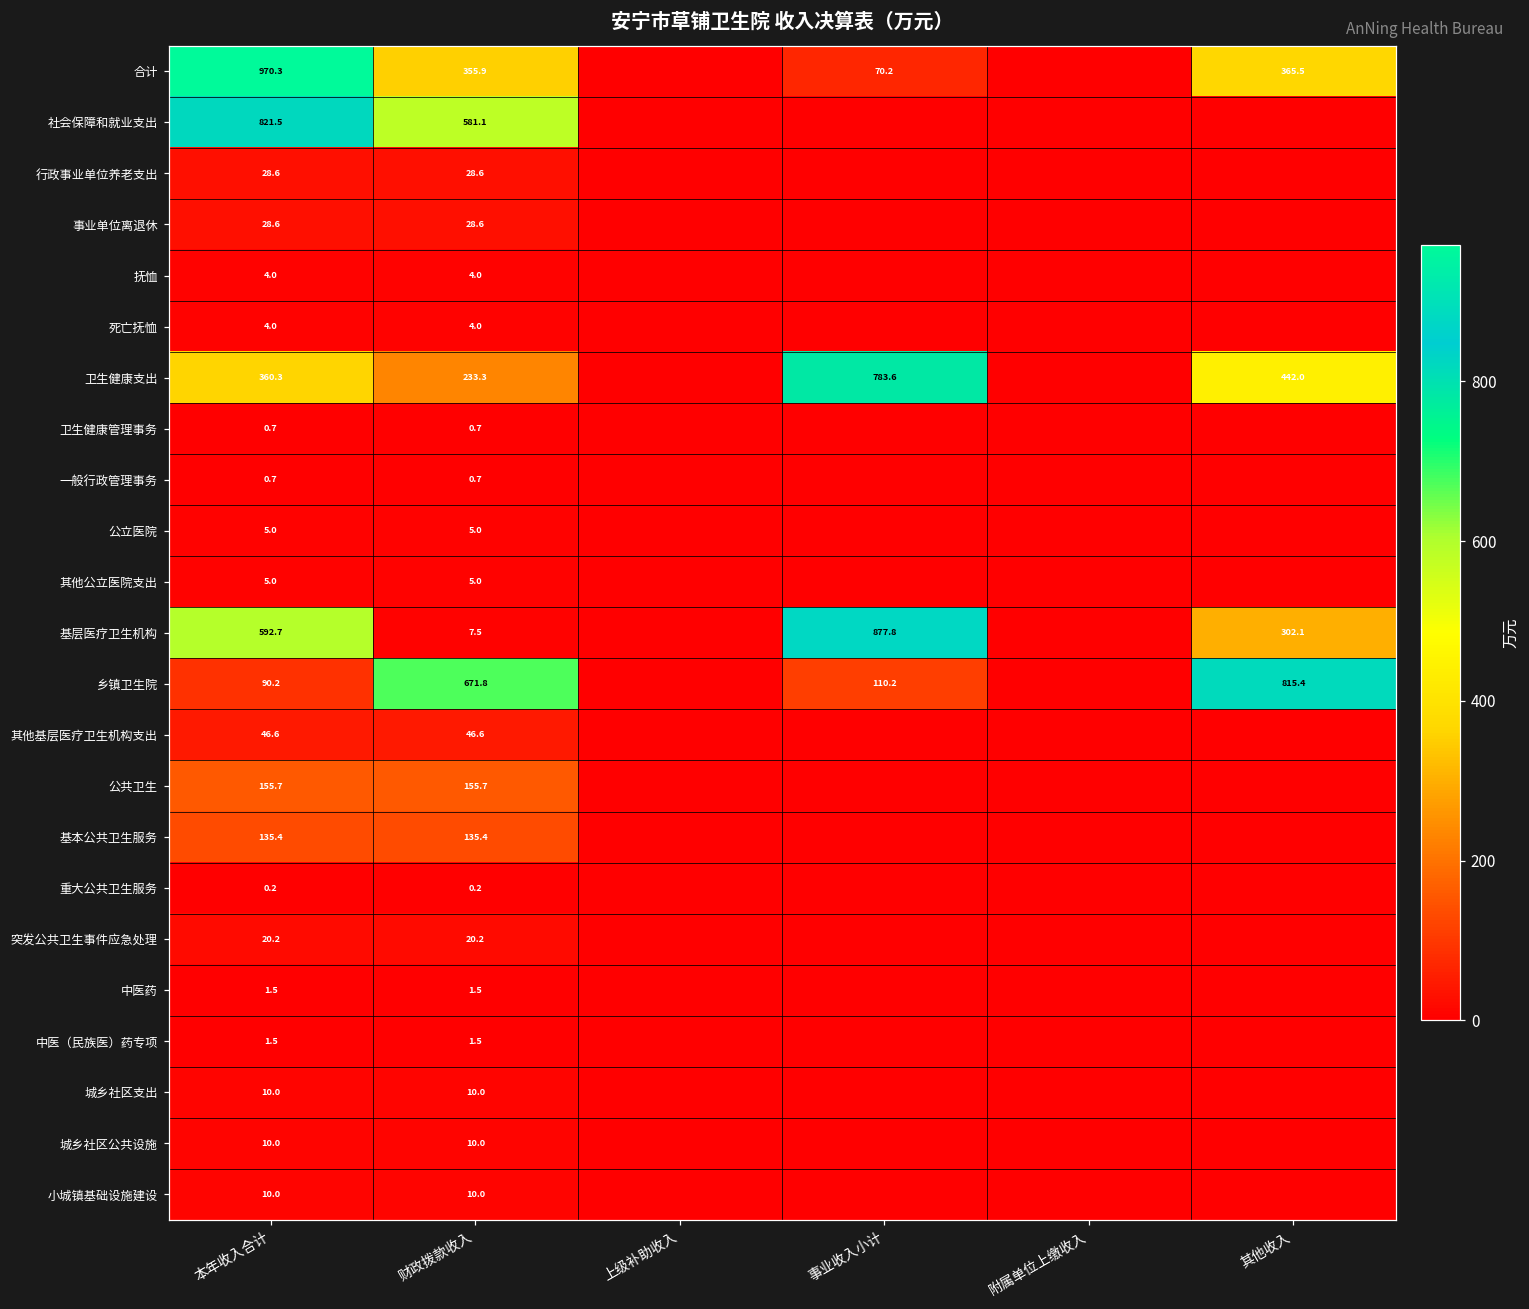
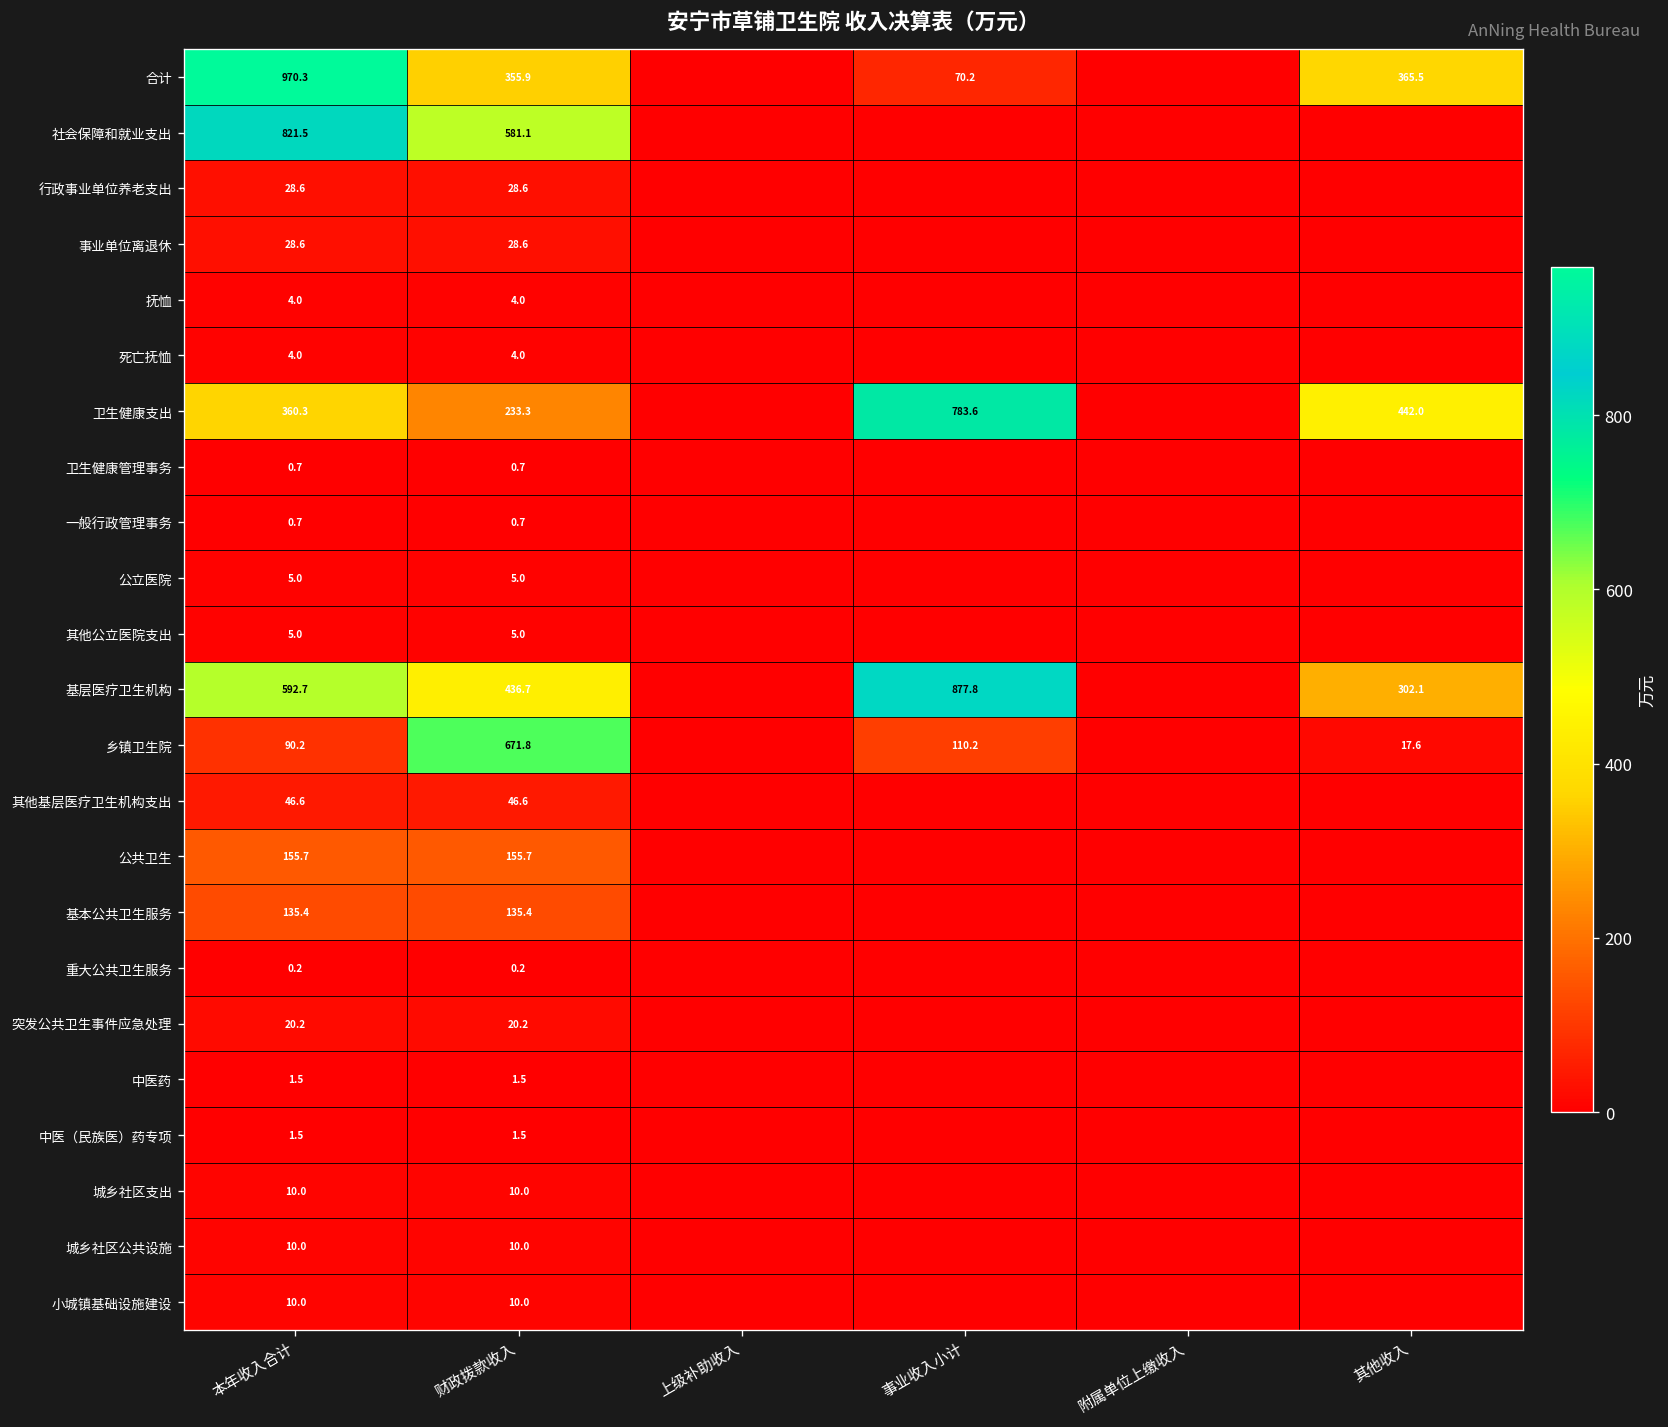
  {
    "合计": {
      "本年收入合计": 970.3,
      "财政拨款收入": 355.9,
      "事业收入小计": 70.2,
      "其他收入": 365.5
    },
    "社会保障和就业支出": {
      "本年收入合计": 821.5,
      "财政拨款收入": 581.1
    },
    "行政事业单位养老支出": {
      "本年收入合计": 28.6,
      "财政拨款收入": 28.6
    },
    "事业单位离退休": {
      "本年收入合计": 28.6,
      "财政拨款收入": 28.6
    },
    "抚恤": {
      "本年收入合计": 4.0,
      "财政拨款收入": 4.0
    },
    "死亡抚恤": {
      "本年收入合计": 4.0,
      "财政拨款收入": 4.0
    },
    "卫生健康支出": {
      "本年收入合计": 360.3,
      "财政拨款收入": 233.3,
      "事业收入小计": 783.6,
      "其他收入": 442.0
    },
    "卫生健康管理事务": {
      "本年收入合计": 0.7,
      "财政拨款收入": 0.7
    },
    "一般行政管理事务": {
      "本年收入合计": 0.7,
      "财政拨款收入": 0.7
    },
    "公立医院": {
      "本年收入合计": 5.0,
      "财政拨款收入": 5.0
    },
    "其他公立医院支出": {
      "本年收入合计": 5.0,
      "财政拨款收入": 5.0
    },
    "基层医疗卫生机构": {
      "本年收入合计": 592.7,
-     "财政拨款收入": 7.5,
+     "财政拨款收入": 436.7,
      "事业收入小计": 877.8,
      "其他收入": 302.1
    },
    "乡镇卫生院": {
      "本年收入合计": 90.2,
      "财政拨款收入": 671.8,
      "事业收入小计": 110.2,
-     "其他收入": 815.4
+     "其他收入": 17.6
    },
    "其他基层医疗卫生机构支出": {
      "本年收入合计": 46.6,
      "财政拨款收入": 46.6
    },
    "公共卫生": {
      "本年收入合计": 155.7,
      "财政拨款收入": 155.7
    },
    "基本公共卫生服务": {
      "本年收入合计": 135.4,
      "财政拨款收入": 135.4
    },
    "重大公共卫生服务": {
      "本年收入合计": 0.2,
      "财政拨款收入": 0.2
    },
    "突发公共卫生事件应急处理": {
      "本年收入合计": 20.2,
      "财政拨款收入": 20.2
    },
    "中医药": {
      "本年收入合计": 1.5,
      "财政拨款收入": 1.5
    },
    "中医（民族医）药专项": {
      "本年收入合计": 1.5,
      "财政拨款收入": 1.5
    },
    "城乡社区支出": {
      "本年收入合计": 10.0,
      "财政拨款收入": 10.0
    },
    "城乡社区公共设施": {
      "本年收入合计": 10.0,
      "财政拨款收入": 10.0
    },
    "小城镇基础设施建设": {
      "本年收入合计": 10.0,
      "财政拨款收入": 10.0
    }
  }
